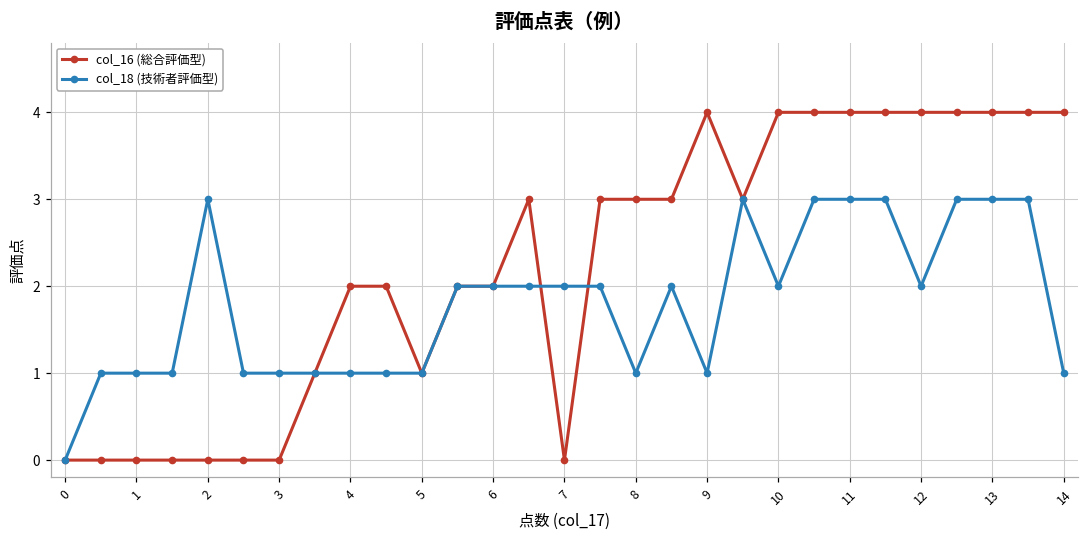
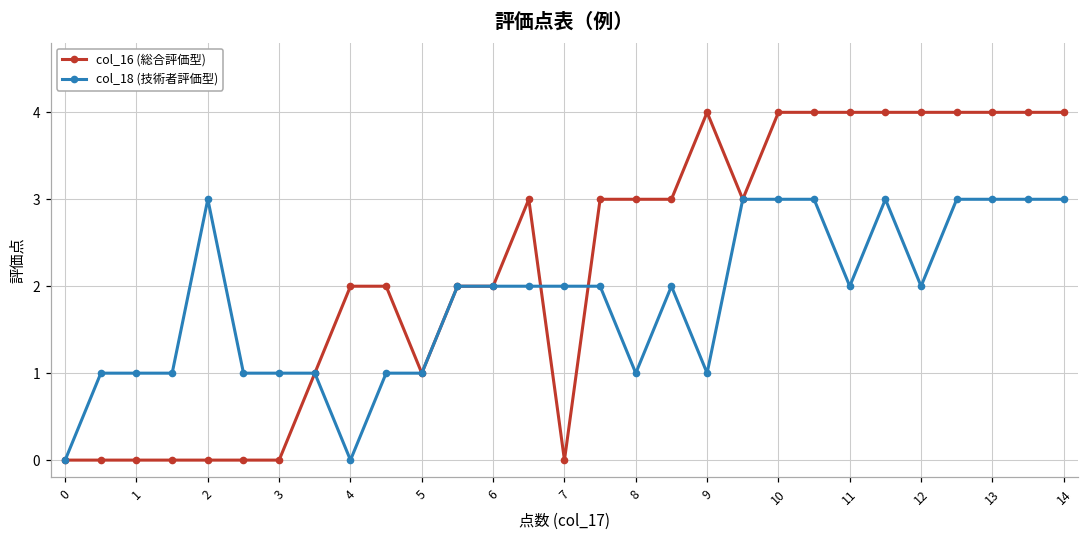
  {
    "col_16 (総合評価型)": {
      "1": 0,
      "2": 0,
      "3": 0,
      "4": 2,
      "7": 0,
      "8": 3,
      "9": 4,
      "10": 4,
      "11": 4,
      "12": 4,
      "13": 4,
      "14": 4
    },
    "col_18 (技術者評価型)": {
      "1": 1,
      "2": 3,
      "3": 1,
-     "4": 1,
+     "4": 0,
      "7": 2,
      "8": 1,
      "9": 1,
-     "10": 2,
-     "11": 3,
+     "10": 3,
+     "11": 2,
      "12": 2,
      "13": 3,
-     "14": 1
+     "14": 3
    }
  }
